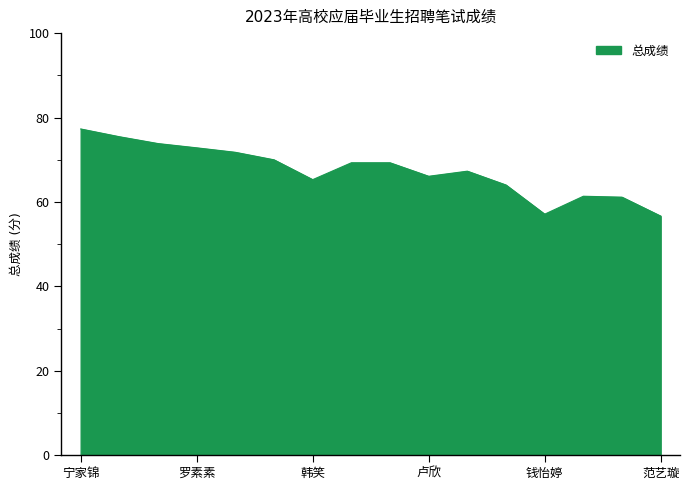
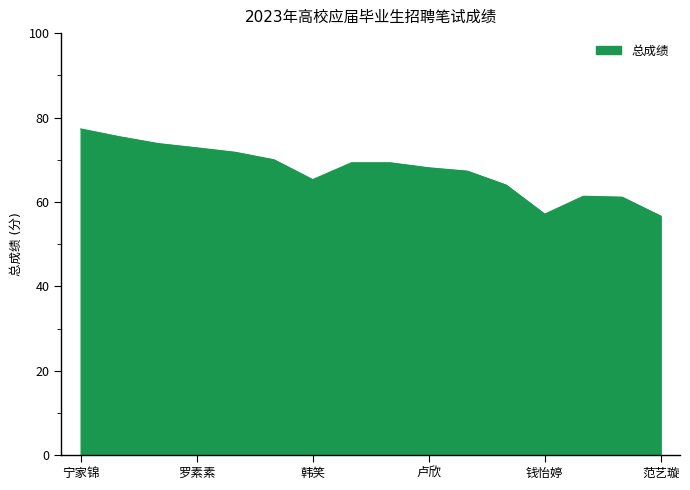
  {
    "宁家锦": 77,
    "罗素素": 73,
    "韩笑": 65,
-   "卢欣": 66,
+   "卢欣": 68,
    "钱怡婷": 57,
    "范艺璇": 57
  }
